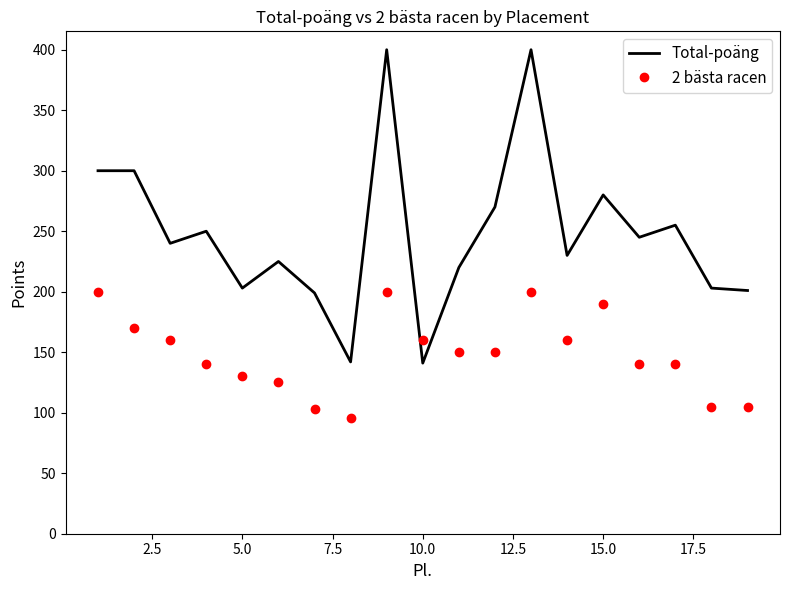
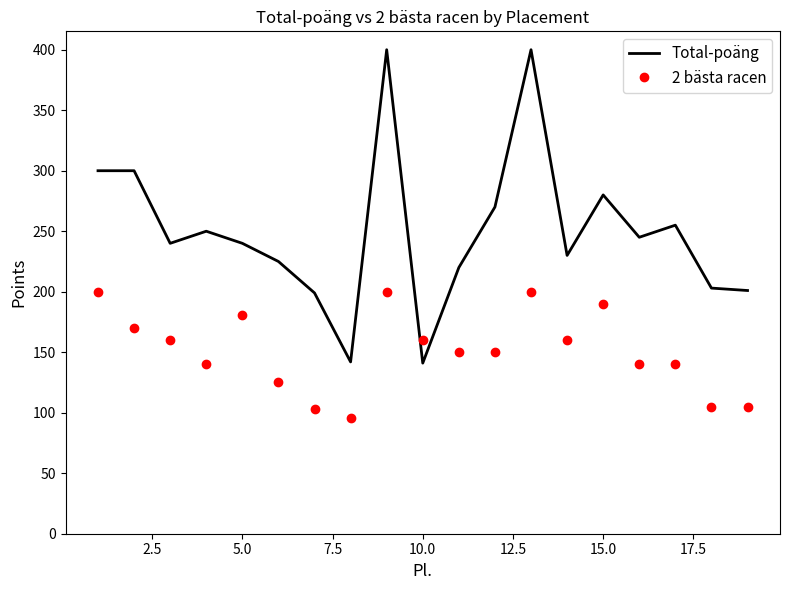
  {
    "Total-poäng": {
-     "5.0": 203,
+     "5.0": 240,
      "10.0": 141,
      "15.0": 280
    },
    "2 bästa racen": {
-     "5.0": 130,
+     "5.0": 181,
      "10.0": 160,
      "15.0": 190
    }
  }
